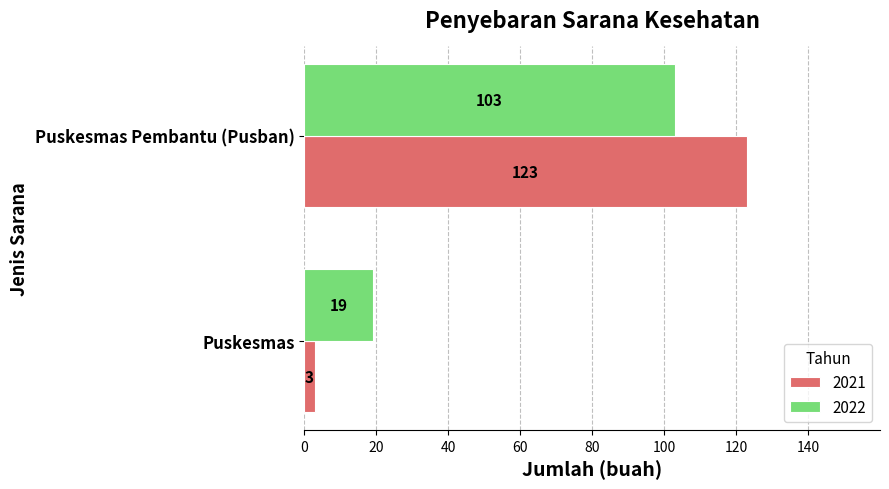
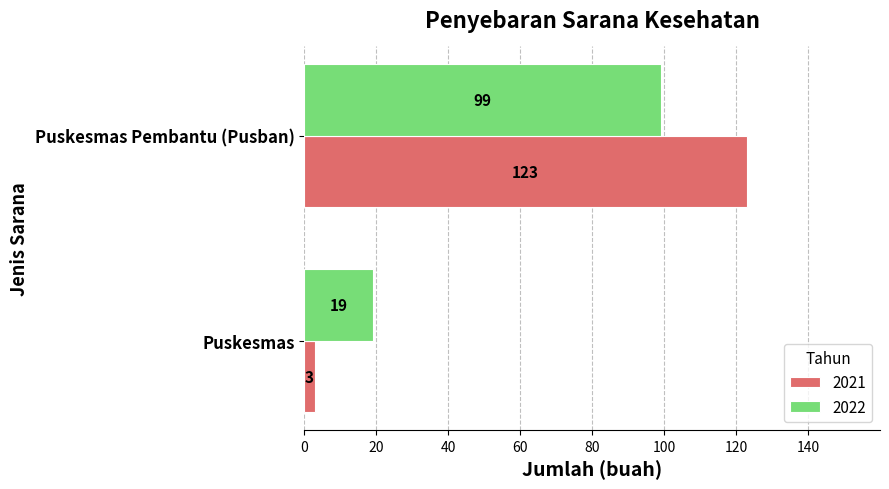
  {
    "2021": {
      "Puskesmas Pembantu (Pusban)": 123,
      "Puskesmas": 3
    },
    "2022": {
-     "Puskesmas Pembantu (Pusban)": 103,
+     "Puskesmas Pembantu (Pusban)": 99,
      "Puskesmas": 19
    }
  }
